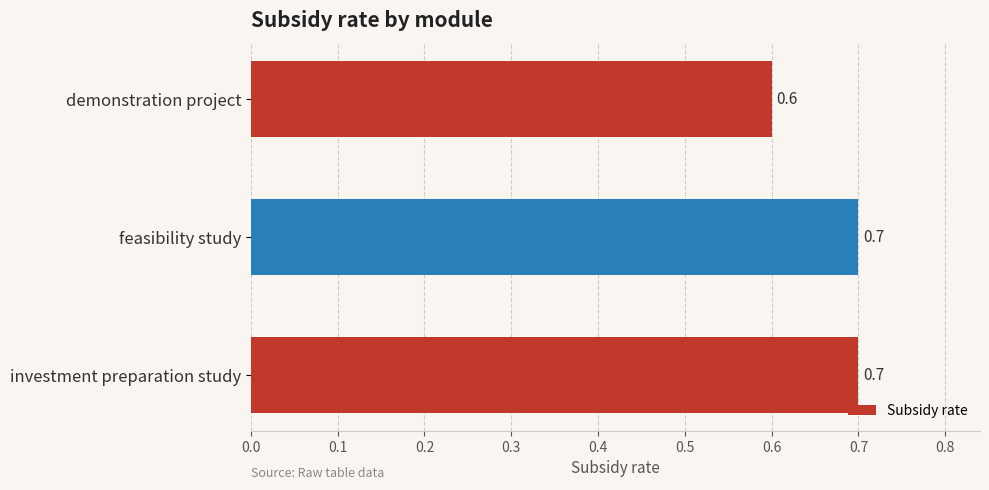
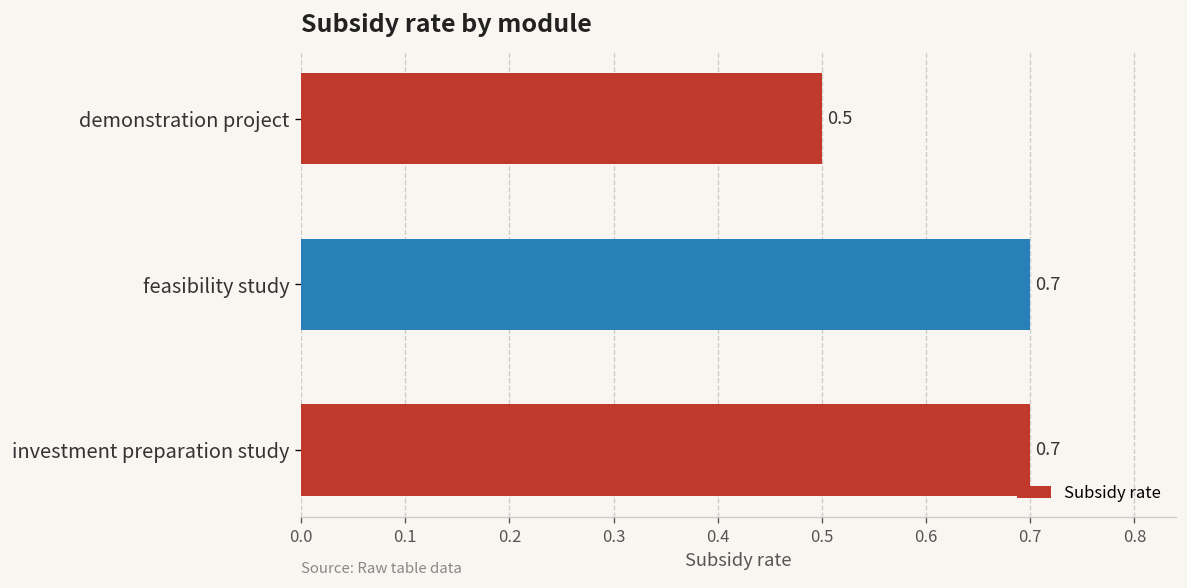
  {
-   "demonstration project": 0.6,
+   "demonstration project": 0.5,
    "feasibility study": 0.7,
    "investment preparation study": 0.7
  }
